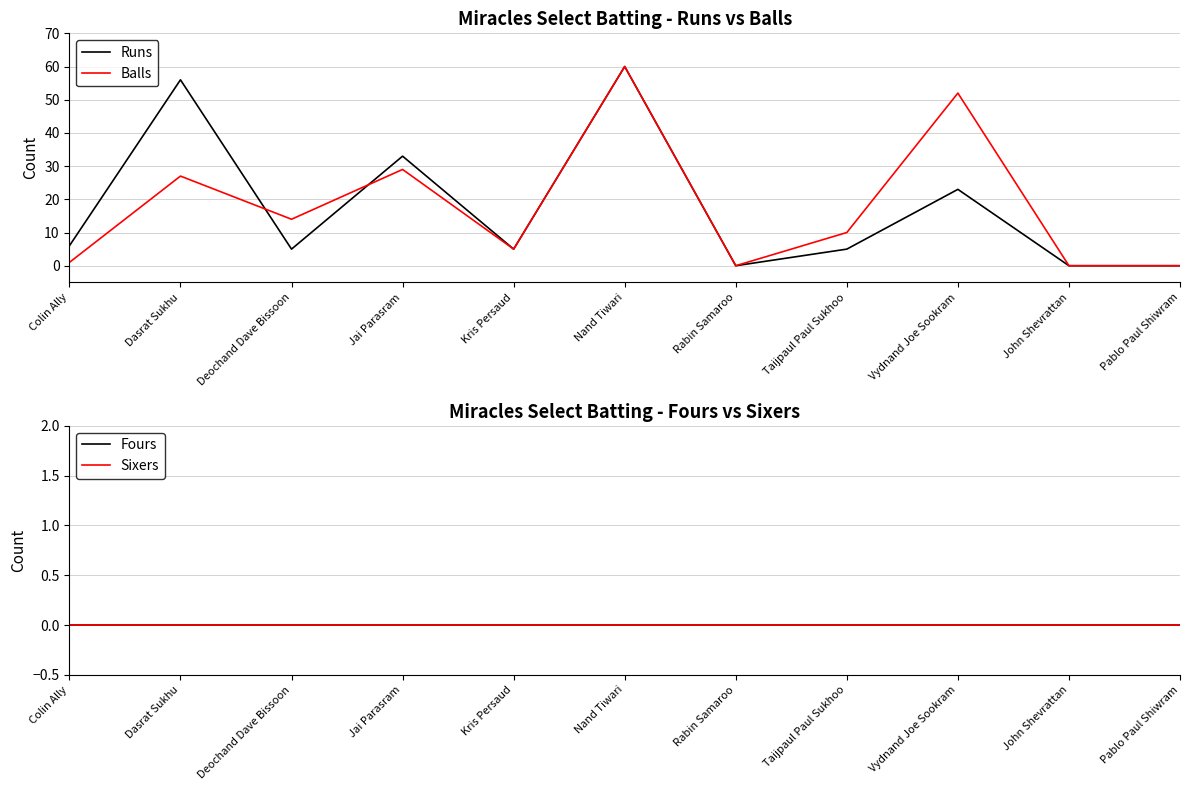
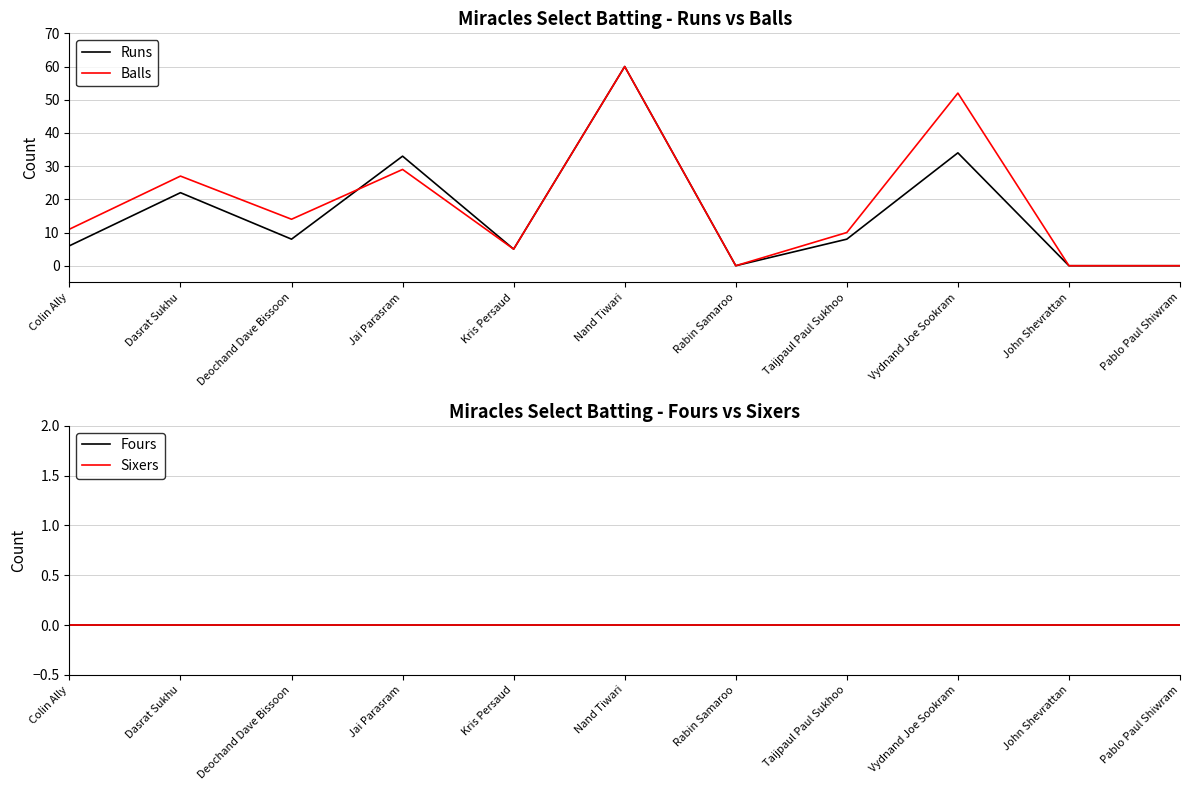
  {
    "Miracles Select Batting - Runs vs Balls": {
      "Runs": {
        "Colin Ally": 6,
-       "Dasrat Sukhu": 56,
-       "Deochand Dave Bissoon": 5,
+       "Dasrat Sukhu": 22,
+       "Deochand Dave Bissoon": 8,
        "Jai Parasram": 33,
-       "Taijpaul Paul Sukhoo": 5,
-       "Vydnand Joe Sookram": 23
+       "Taijpaul Paul Sukhoo": 8,
+       "Vydnand Joe Sookram": 34
      },
      "Balls": {
-       "Colin Ally": 1,
+       "Colin Ally": 11,
        "Dasrat Sukhu": 27,
        "Deochand Dave Bissoon": 14,
        "Jai Parasram": 29,
        "Taijpaul Paul Sukhoo": 10,
        "Vydnand Joe Sookram": 52
      }
    },
    "Miracles Select Batting - Fours vs Sixers": {
      "Colin Ally": 0.0,
      "Dasrat Sukhu": 0.0,
      "Deochand Dave Bissoon": 0.0,
      "Jai Parasram": 0.0,
      "Kris Persaud": 0.0,
      "Nand Tiwari": 0.0,
      "Rabin Samaroo": 0.0,
      "Taijpaul Paul Sukhoo": 0.0,
      "Vydnand Joe Sookram": 0.0,
      "John Shevrattan": 0.0,
      "Pablo Paul Shiwram": 0.0
    }
  }
